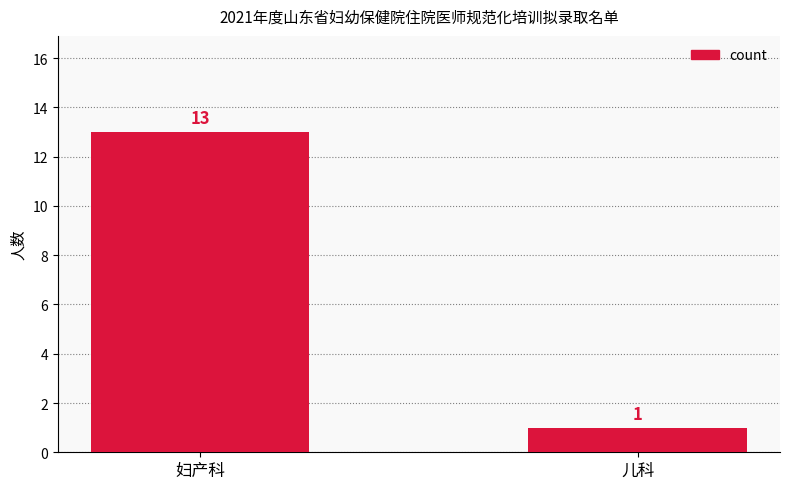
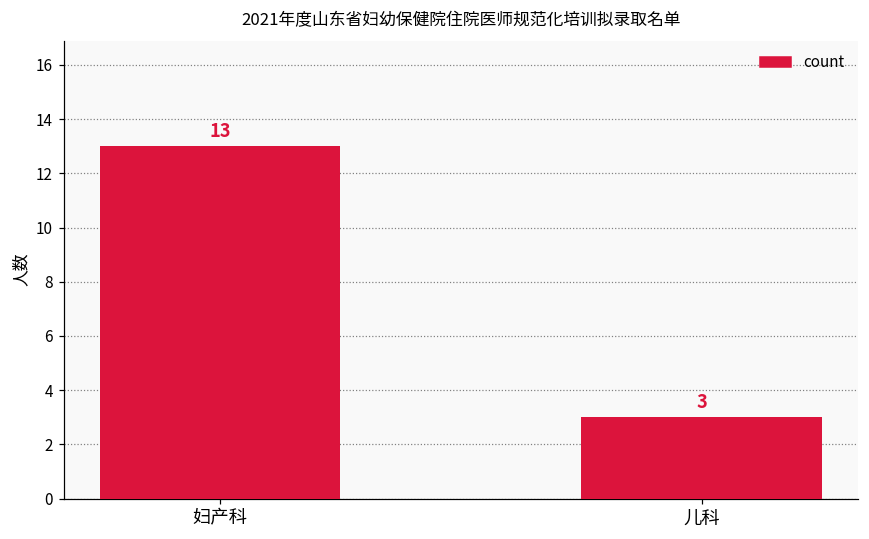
  {
    "妇产科": 13,
-   "儿科": 1
+   "儿科": 3
  }
